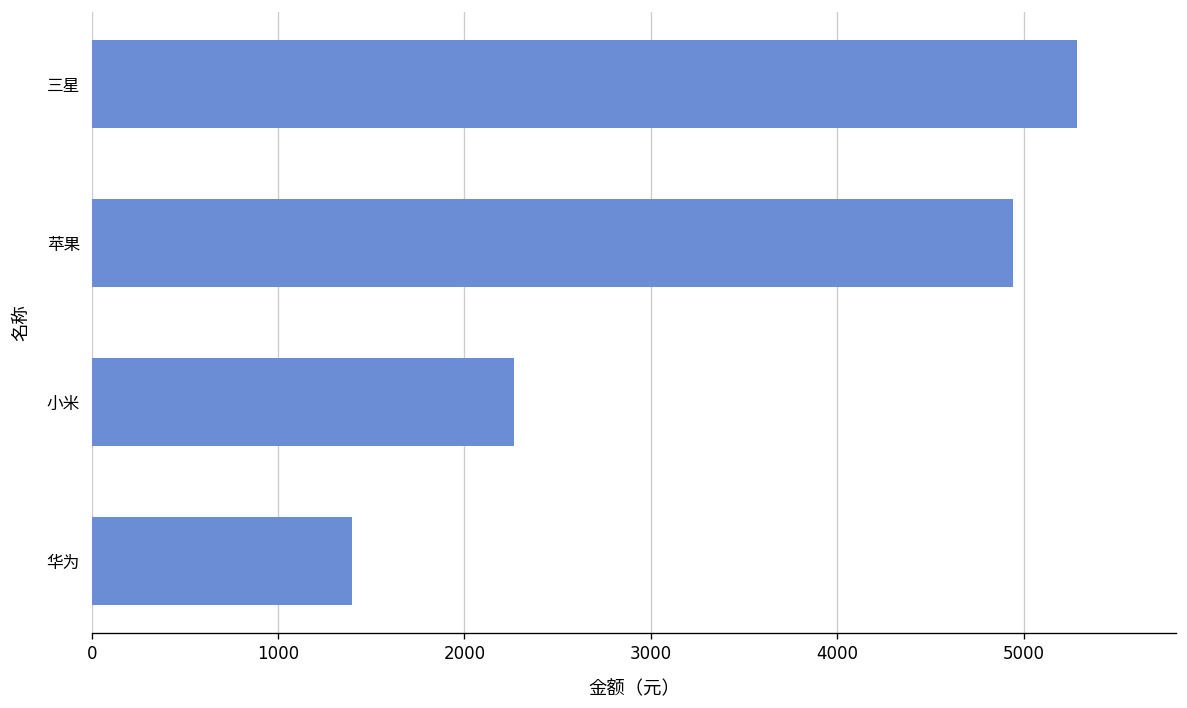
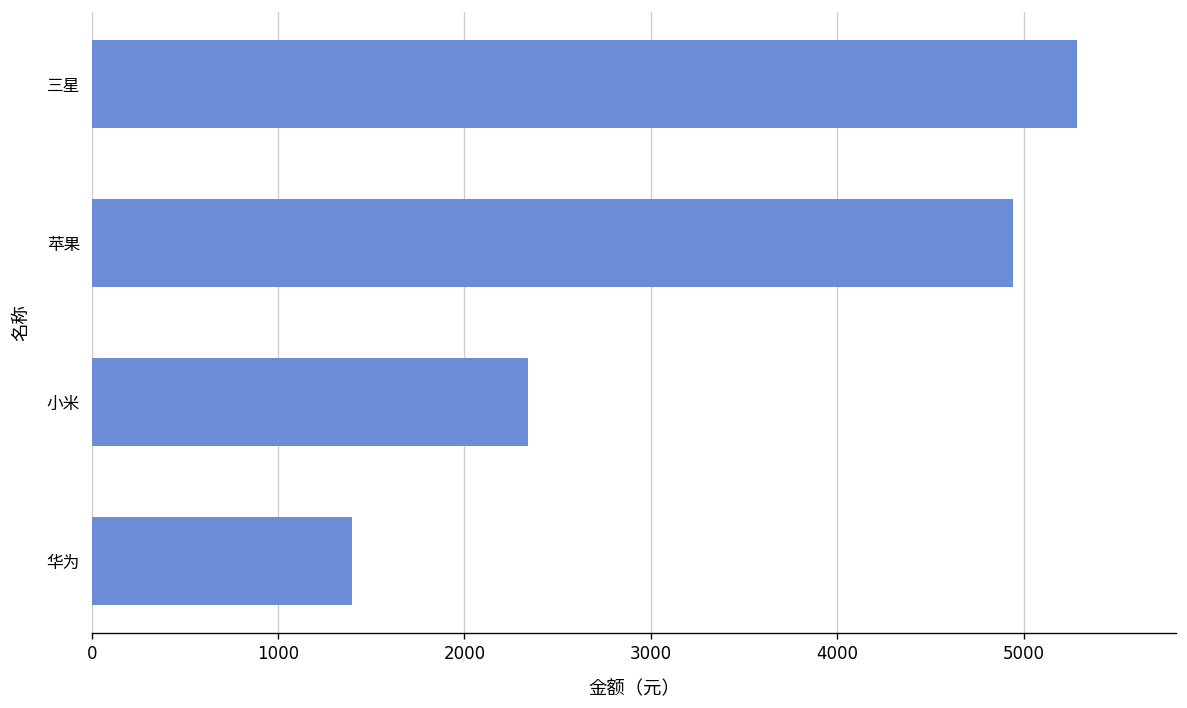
  {
    "三星": 5290,
    "苹果": 4950,
-   "小米": 2270,
+   "小米": 2340,
    "华为": 1400
  }
